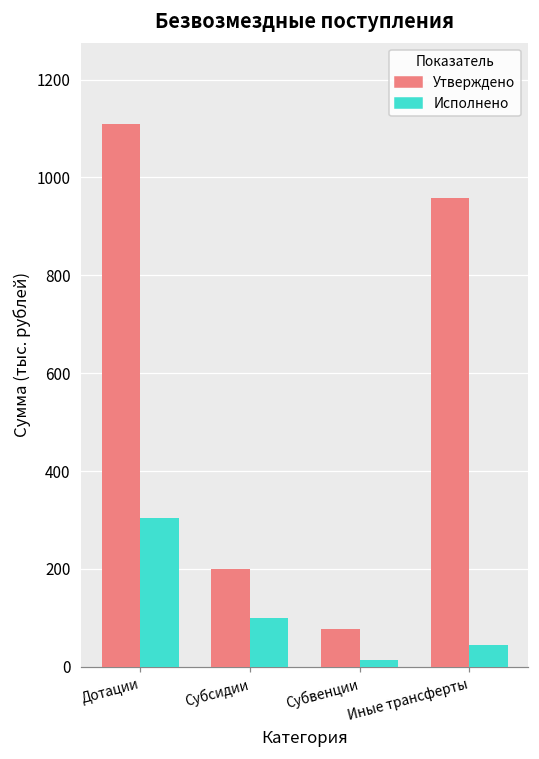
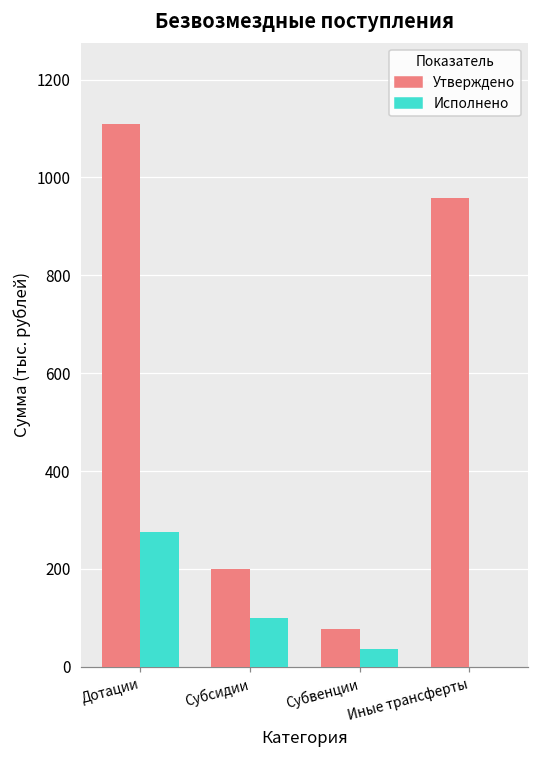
  {
    "Утверждено": {
      "Дотации": 1110,
      "Субсидии": 200,
      "Субвенции": 80,
      "Иные трансферты": 960
    },
    "Исполнено": {
-     "Дотации": 300,
+     "Дотации": 270,
      "Субсидии": 100,
-     "Субвенции": 10,
-     "Иные трансферты": 50
+     "Субвенции": 40,
+     "Иные трансферты": 0
    }
  }
